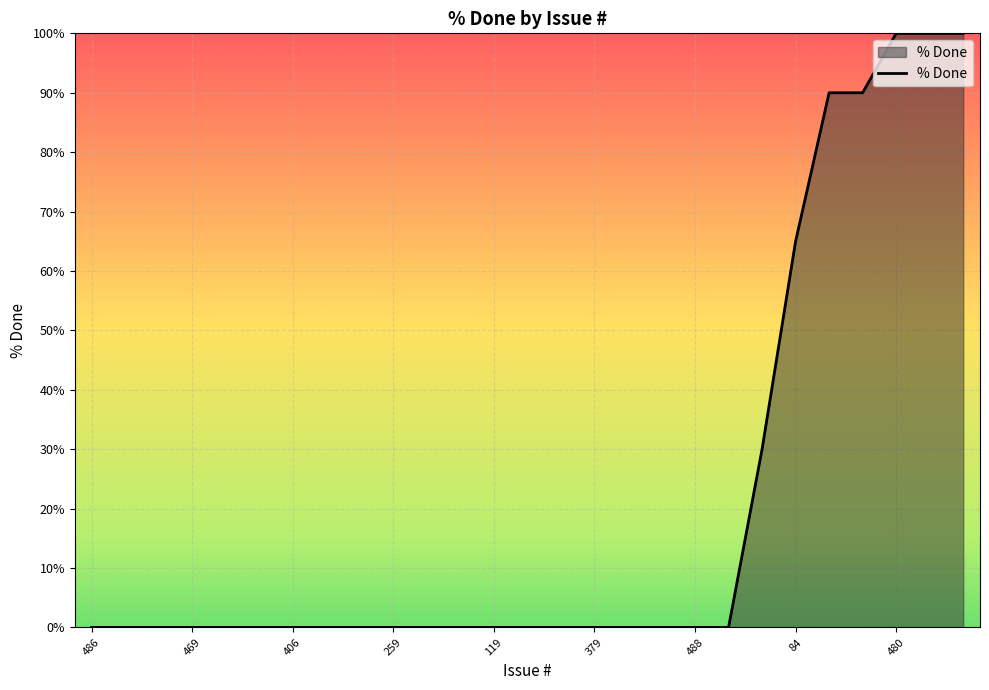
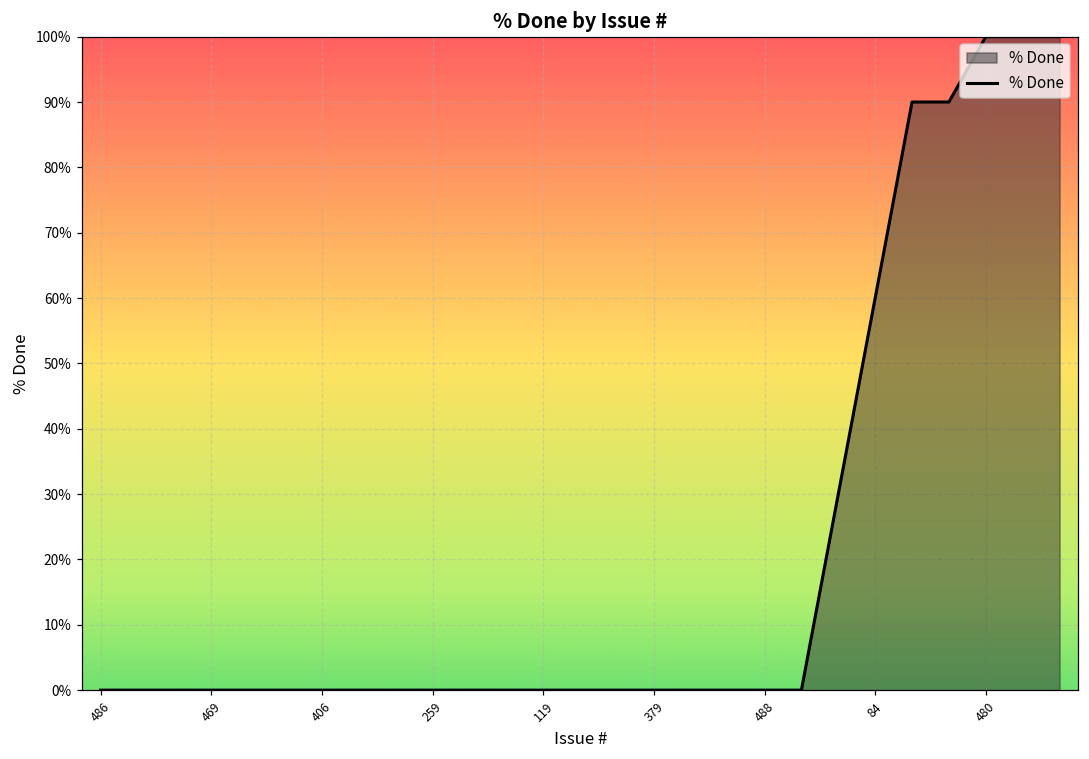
  {
    "486": "0%",
    "469": "0%",
    "406": "0%",
    "259": "0%",
    "119": "0%",
    "379": "0%",
    "488": "0%",
-   "84": "65%",
+   "84": "60%",
    "480": "100%"
  }
